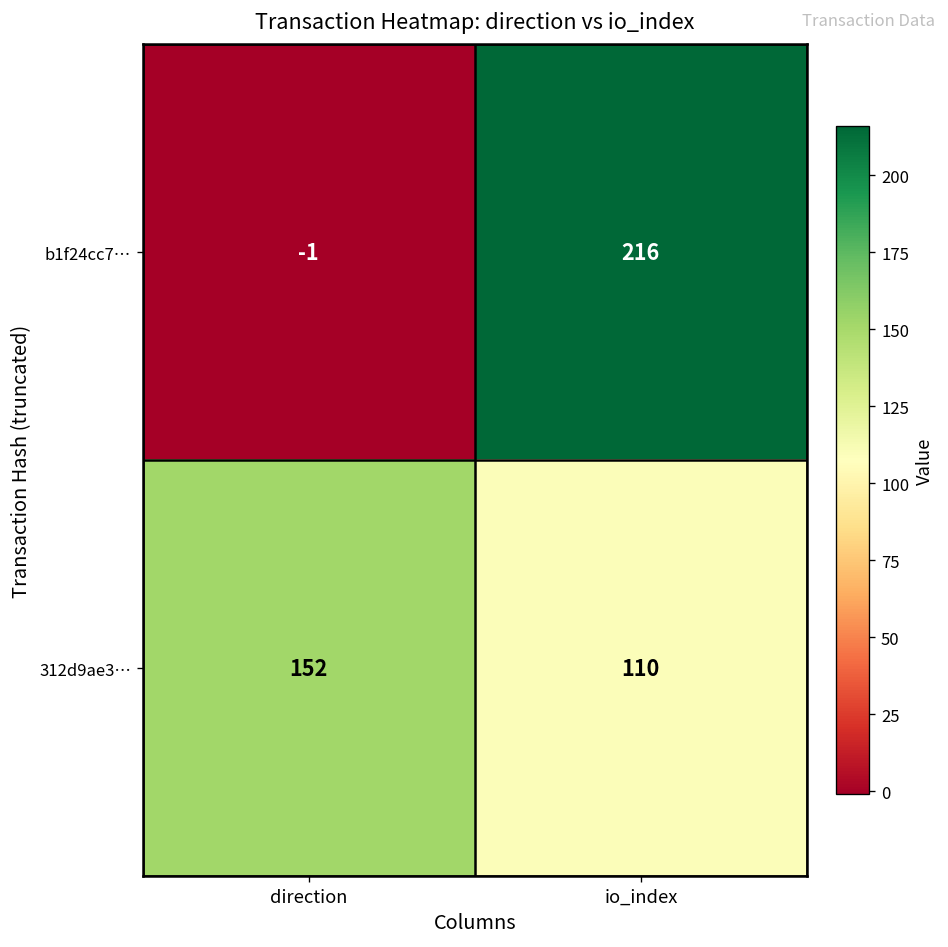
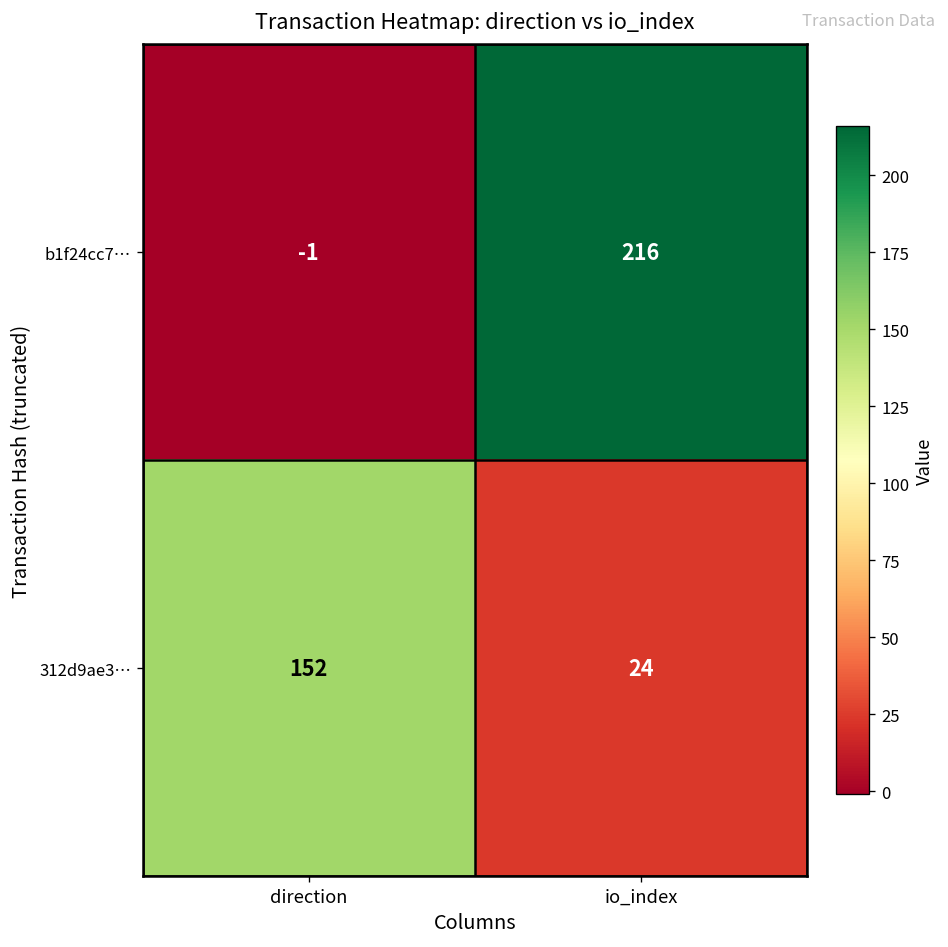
  {
    "b1f24cc7…": {
      "direction": -1,
      "io_index": 216
    },
    "312d9ae3…": {
      "direction": 152,
-     "io_index": 110
+     "io_index": 24
    }
  }
